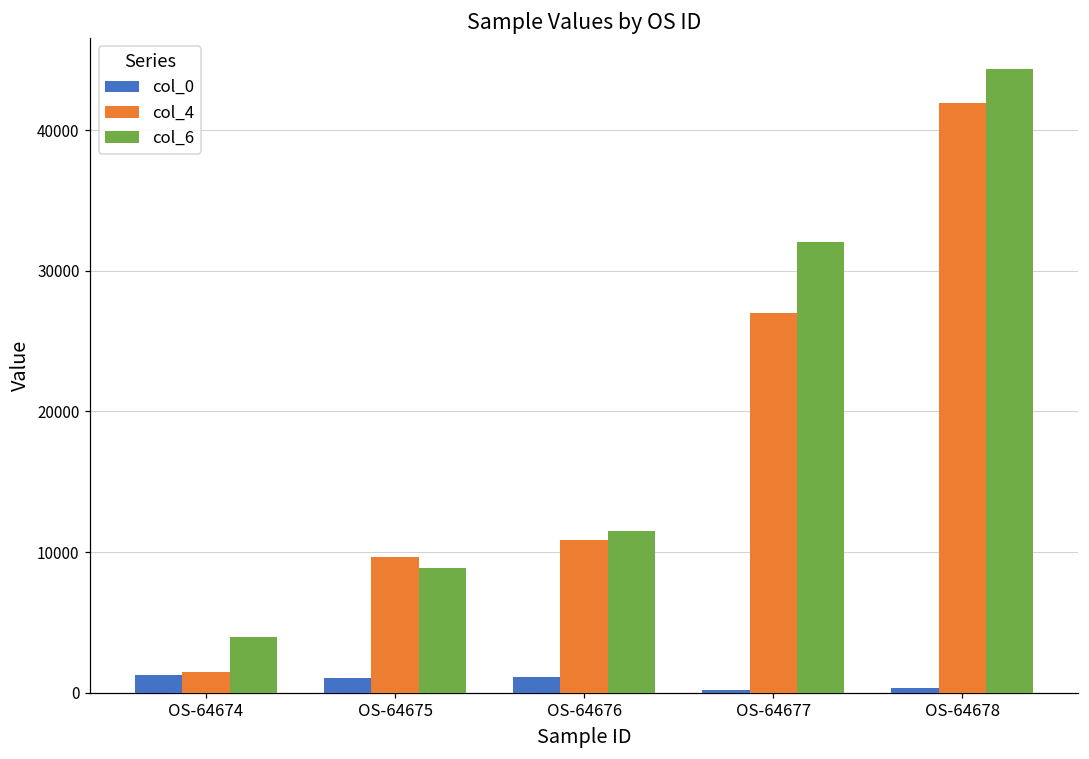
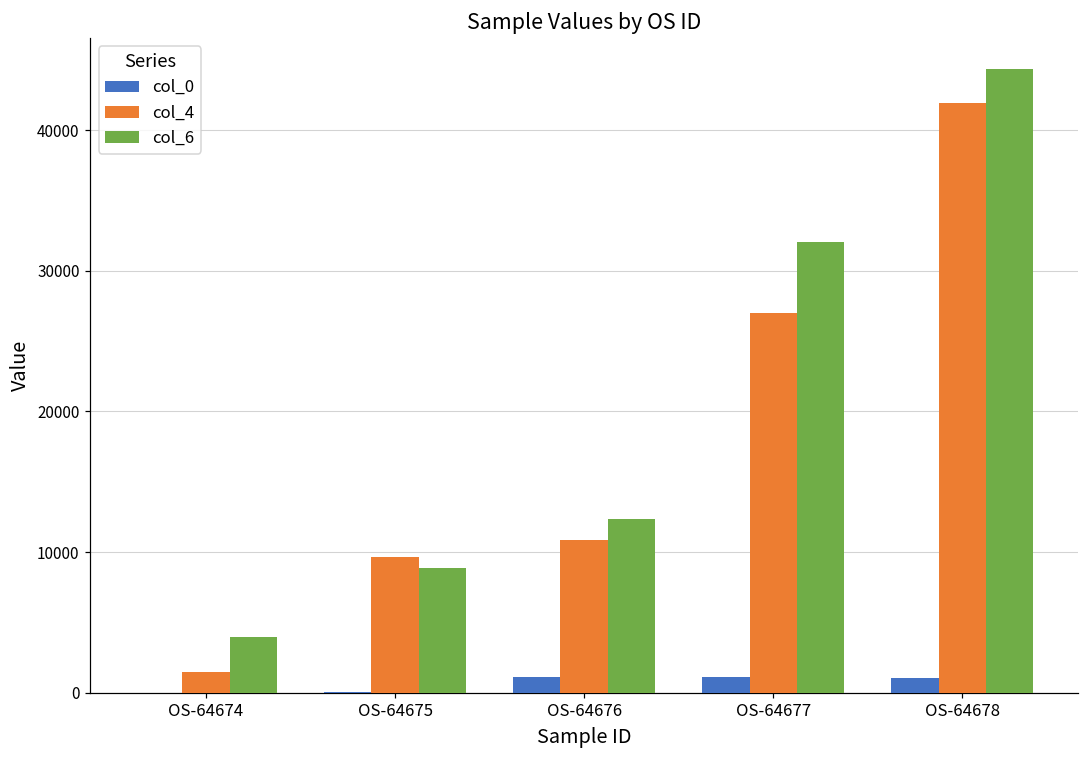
  {
    "col_0": {
-     "OS-64674": 1300,
-     "OS-64675": 1100,
+     "OS-64674": 0,
+     "OS-64675": 100,
      "OS-64676": 1100,
-     "OS-64677": 200,
-     "OS-64678": 300
+     "OS-64677": 1100,
+     "OS-64678": 1100
    },
    "col_4": {
      "OS-64674": 1400,
      "OS-64675": 9700,
      "OS-64676": 10900,
      "OS-64677": 27000,
      "OS-64678": 41900
    },
    "col_6": {
      "OS-64674": 3900,
      "OS-64675": 8800,
-     "OS-64676": 11500,
+     "OS-64676": 12300,
      "OS-64677": 32100,
      "OS-64678": 44400
    }
  }
